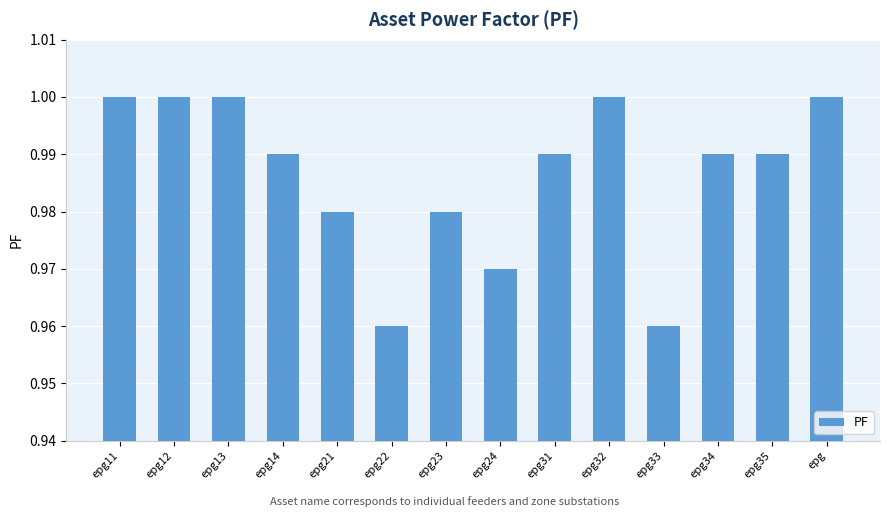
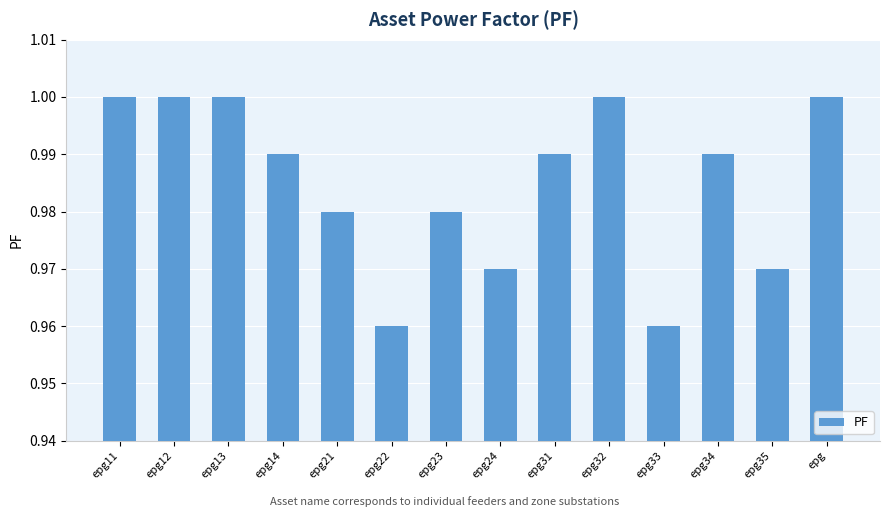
  {
    "epg11": 1.00,
    "epg12": 1.00,
    "epg13": 1.00,
    "epg14": 0.99,
    "epg21": 0.98,
    "epg22": 0.96,
    "epg23": 0.98,
    "epg24": 0.97,
    "epg31": 0.99,
    "epg32": 1.00,
    "epg33": 0.96,
    "epg34": 0.99,
-   "epg35": 0.99,
+   "epg35": 0.97,
    "epg": 1.00
  }
